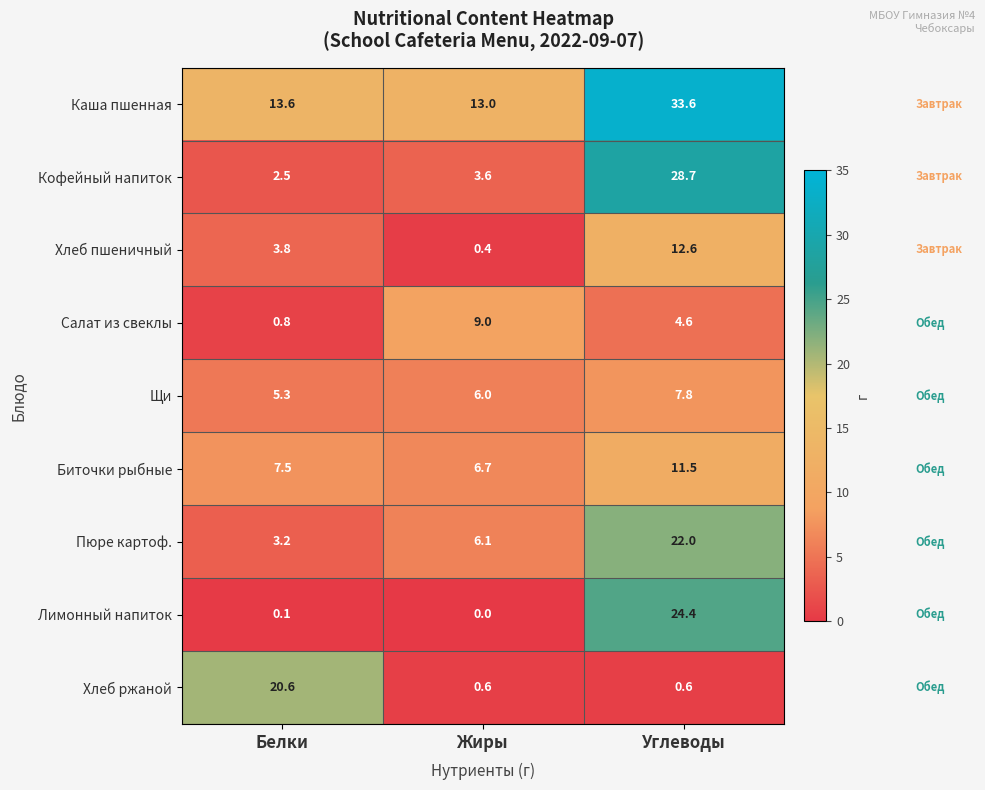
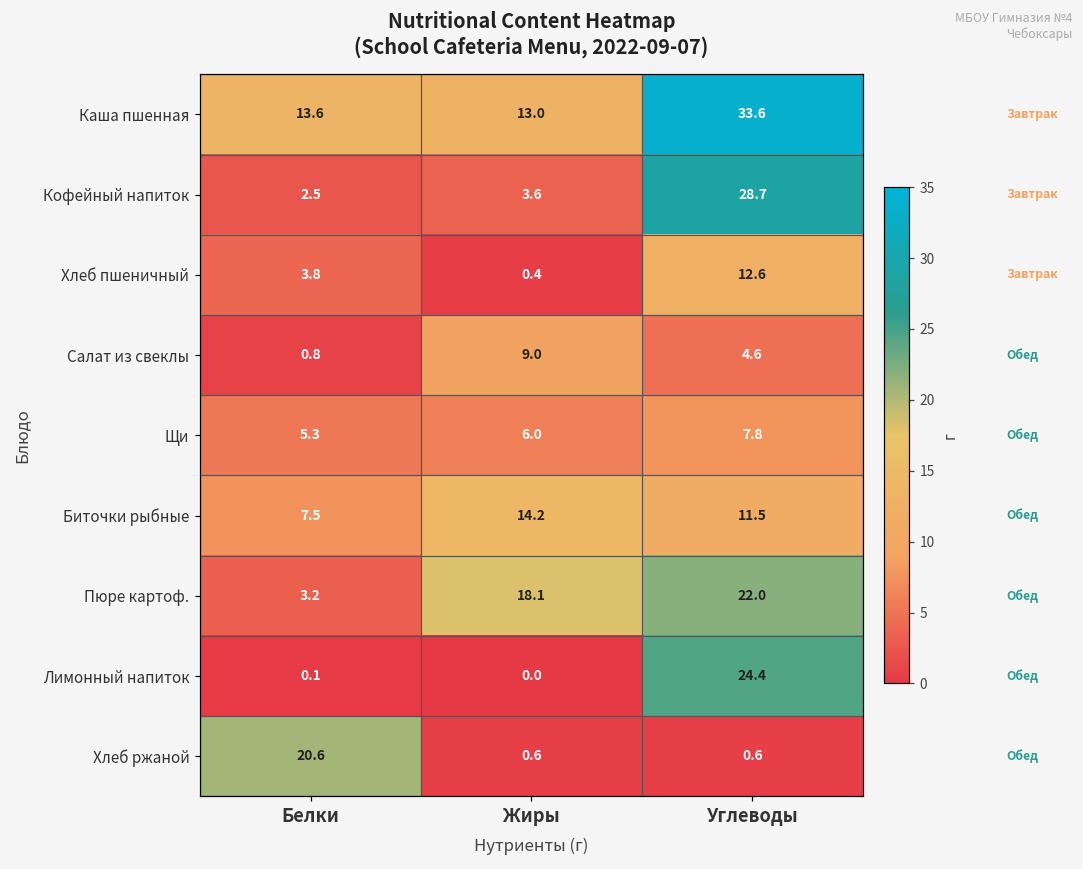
  {
    "Каша пшенная": {
      "Белки": 13.6,
      "Жиры": 13.0,
      "Углеводы": 33.6
    },
    "Кофейный напиток": {
      "Белки": 2.5,
      "Жиры": 3.6,
      "Углеводы": 28.7
    },
    "Хлеб пшеничный": {
      "Белки": 3.8,
      "Жиры": 0.4,
      "Углеводы": 12.6
    },
    "Салат из свеклы": {
      "Белки": 0.8,
      "Жиры": 9.0,
      "Углеводы": 4.6
    },
    "Щи": {
      "Белки": 5.3,
      "Жиры": 6.0,
      "Углеводы": 7.8
    },
    "Биточки рыбные": {
      "Белки": 7.5,
-     "Жиры": 6.7,
+     "Жиры": 14.2,
      "Углеводы": 11.5
    },
    "Пюре картоф.": {
      "Белки": 3.2,
-     "Жиры": 6.1,
+     "Жиры": 18.1,
      "Углеводы": 22.0
    },
    "Лимонный напиток": {
      "Белки": 0.1,
      "Жиры": 0.0,
      "Углеводы": 24.4
    },
    "Хлеб ржаной": {
      "Белки": 20.6,
      "Жиры": 0.6,
      "Углеводы": 0.6
    }
  }
